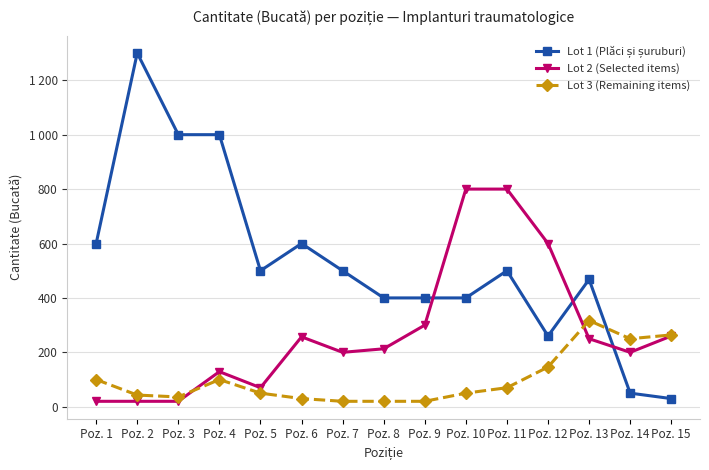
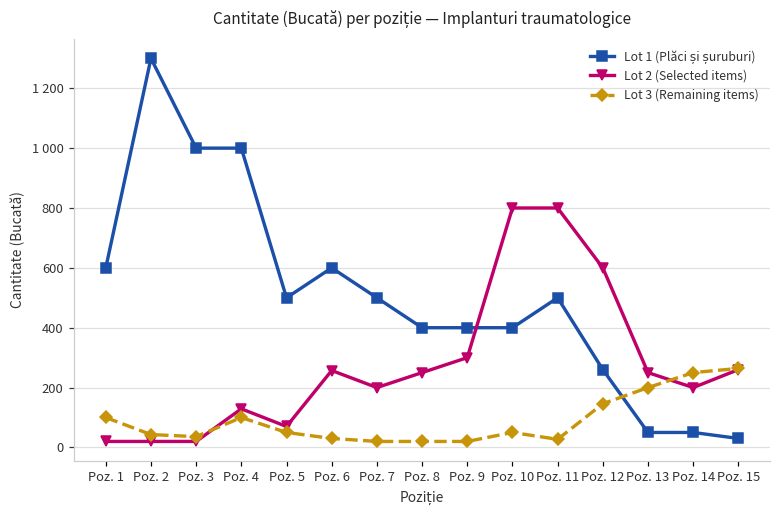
  {
    "Lot 1 (Plăci și șuruburi)": {
      "Poz. 1": 600,
      "Poz. 2": 1300,
      "Poz. 3": 1000,
      "Poz. 4": 1000,
      "Poz. 5": 500,
      "Poz. 6": 600,
      "Poz. 7": 500,
      "Poz. 8": 400,
      "Poz. 9": 400,
      "Poz. 10": 400,
      "Poz. 11": 500,
      "Poz. 12": 260,
-     "Poz. 13": 470,
+     "Poz. 13": 50,
      "Poz. 14": 50,
      "Poz. 15": 30
    },
    "Lot 2 (Selected items)": {
      "Poz. 1": 20,
      "Poz. 2": 20,
      "Poz. 3": 20,
      "Poz. 4": 130,
      "Poz. 5": 70,
      "Poz. 6": 260,
      "Poz. 7": 200,
-     "Poz. 8": 210,
+     "Poz. 8": 250,
      "Poz. 9": 300,
      "Poz. 10": 800,
      "Poz. 11": 800,
      "Poz. 12": 600,
      "Poz. 13": 250,
      "Poz. 14": 200
    },
    "Lot 3 (Remaining items)": {
      "Poz. 1": 100,
      "Poz. 2": 40,
      "Poz. 3": 40,
      "Poz. 4": 100,
      "Poz. 5": 50,
      "Poz. 6": 30,
      "Poz. 7": 20,
      "Poz. 8": 20,
      "Poz. 9": 20,
      "Poz. 10": 50,
-     "Poz. 11": 70,
+     "Poz. 11": 30,
      "Poz. 12": 150,
-     "Poz. 13": 320,
+     "Poz. 13": 200,
      "Poz. 14": 250
    }
  }
